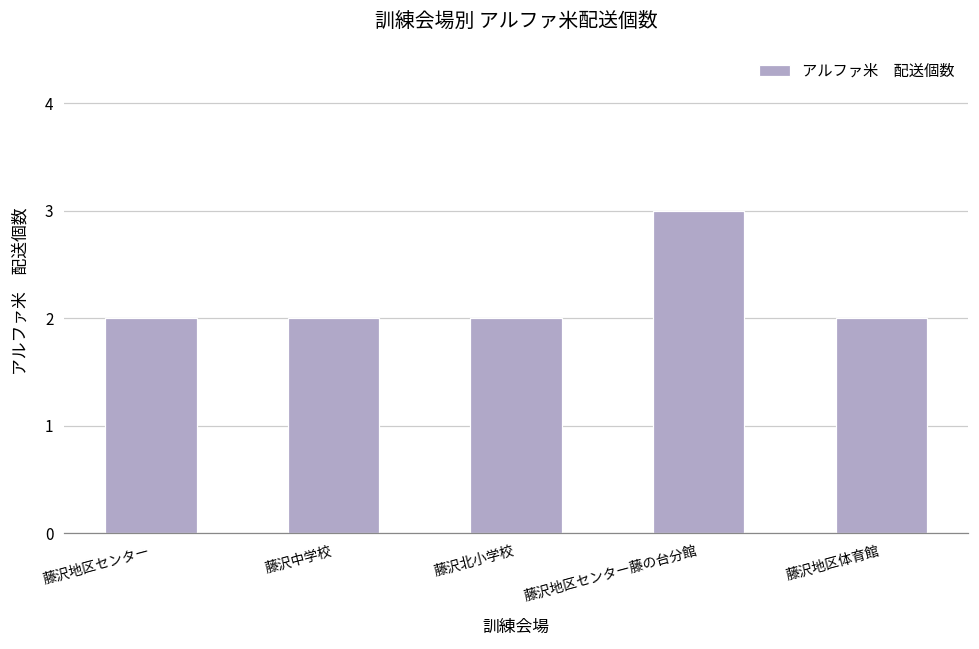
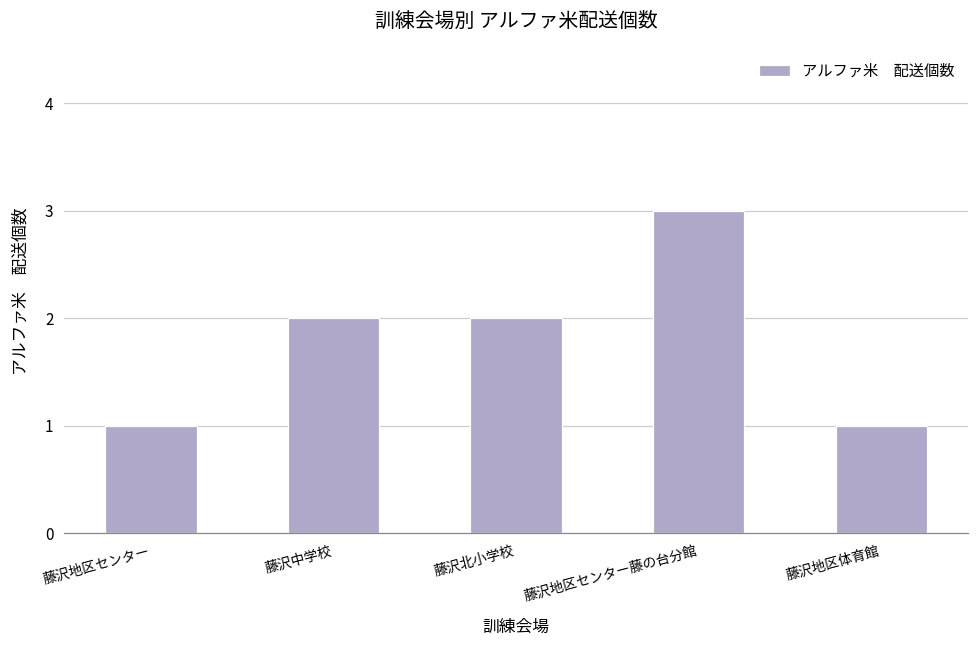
  {
-   "藤沢地区センター": 2,
+   "藤沢地区センター": 1,
    "藤沢中学校": 2,
    "藤沢北小学校": 2,
    "藤沢地区センター藤の台分館": 3,
-   "藤沢地区体育館": 2
+   "藤沢地区体育館": 1
  }
